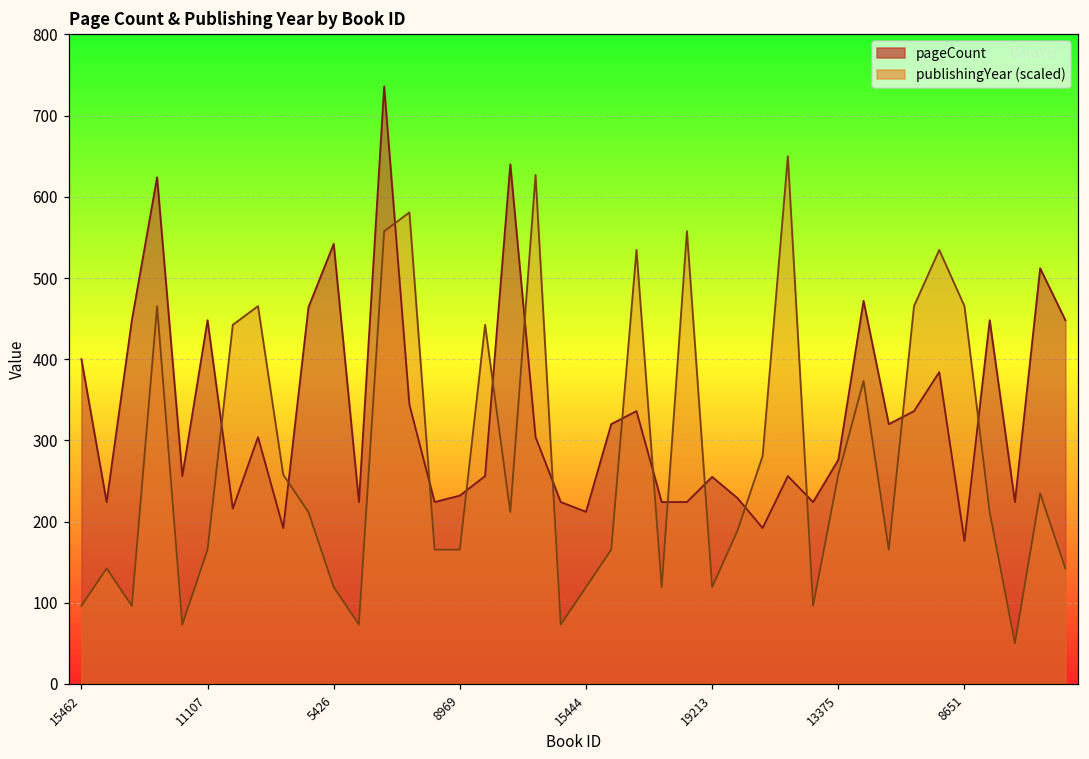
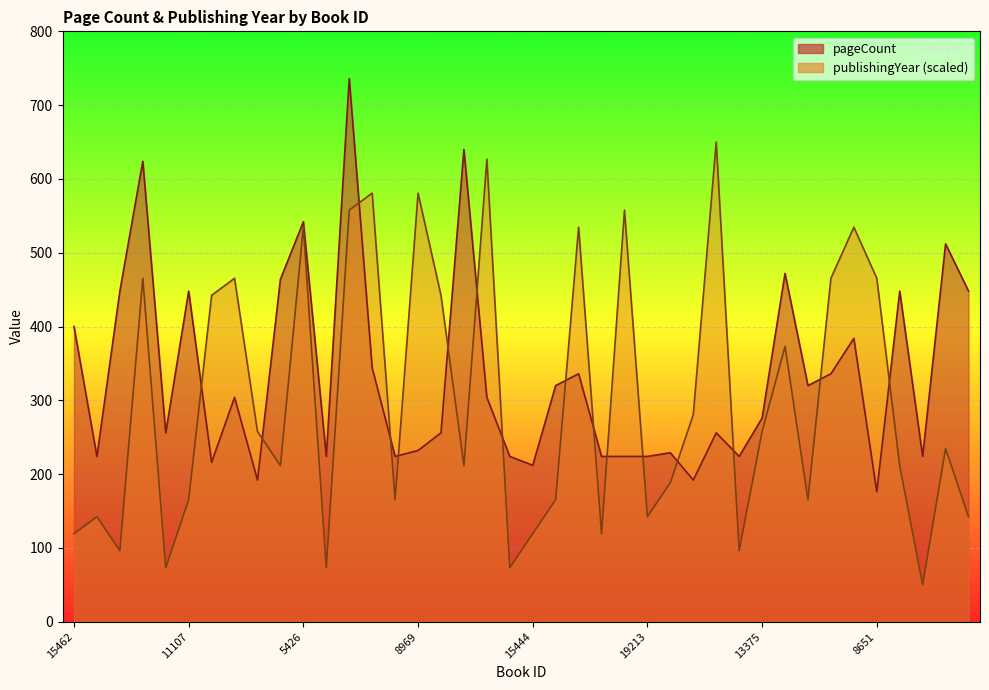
  {
    "pageCount": {
      "15462": 400,
      "11107": 450,
      "5426": 540,
      "8969": 230,
      "15444": 210,
-     "19213": 260,
+     "19213": 220,
      "13375": 280,
      "8651": 180
    },
    "publishingYear (scaled)": {
-     "15462": 100,
+     "15462": 120,
      "11107": 170,
-     "5426": 120,
-     "8969": 170,
+     "5426": 530,
+     "8969": 580,
      "15444": 120,
-     "19213": 120,
+     "19213": 140,
      "13375": 260,
      "8651": 470
    }
  }
